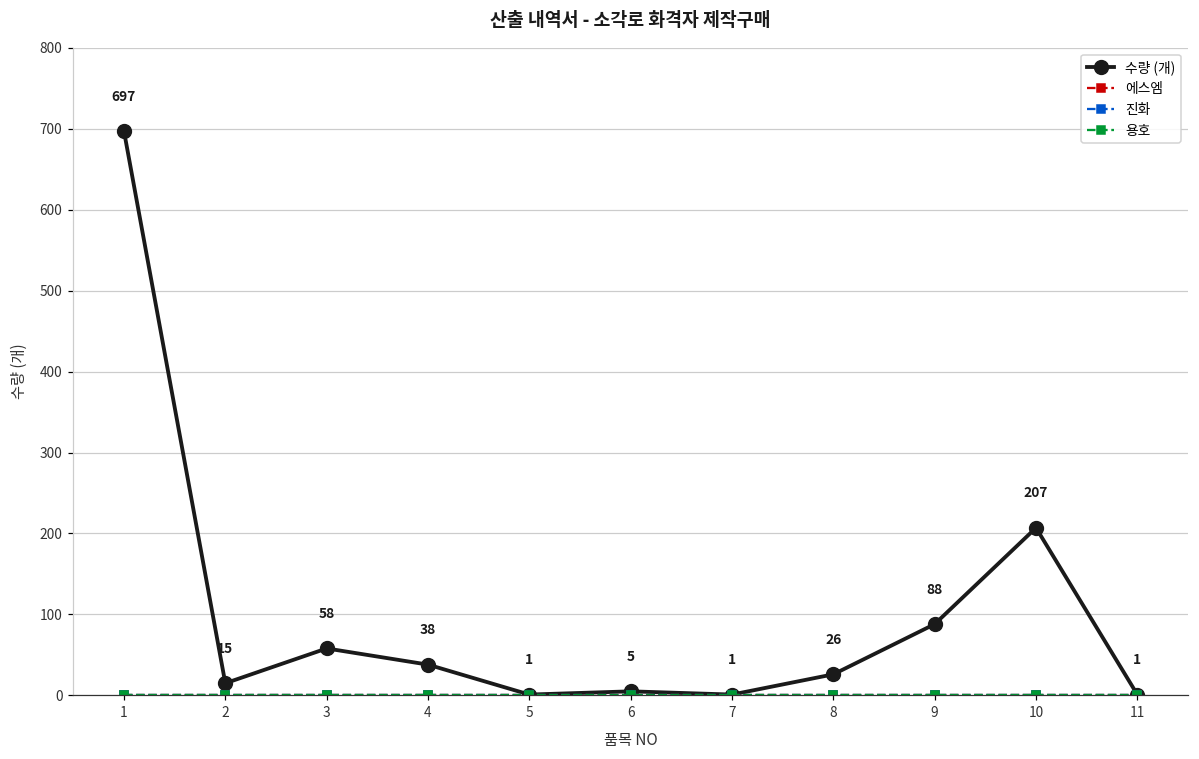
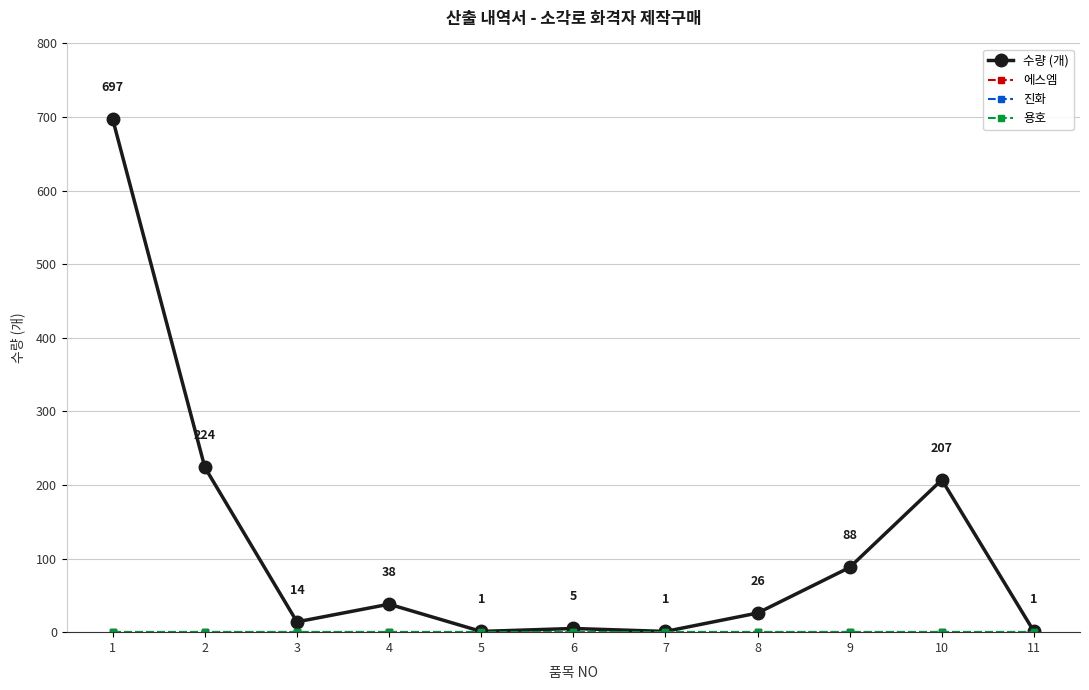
  {
    "수량 (개)": {
      "1": 697,
-     "2": 15,
-     "3": 58,
+     "2": 224,
+     "3": 14,
      "4": 38,
      "6": 5,
      "8": 26,
      "9": 88,
      "10": 207
    },
    "용호": {
      "1": 0,
      "2": 0,
      "3": 0,
      "4": 0,
      "6": 0,
      "8": 0,
      "9": 0,
      "10": 0
    }
  }
